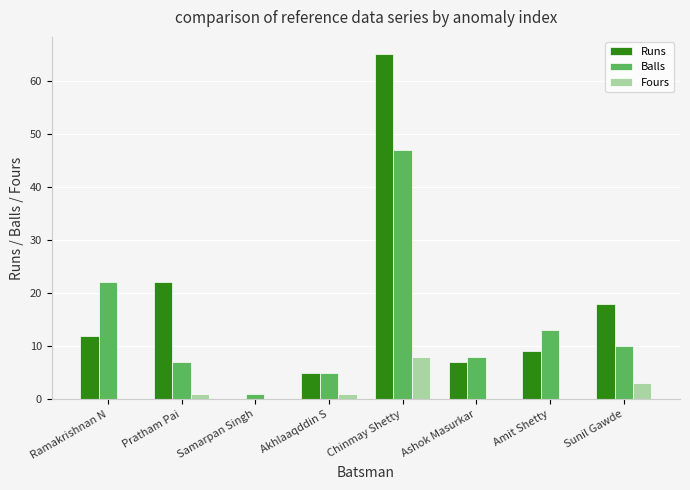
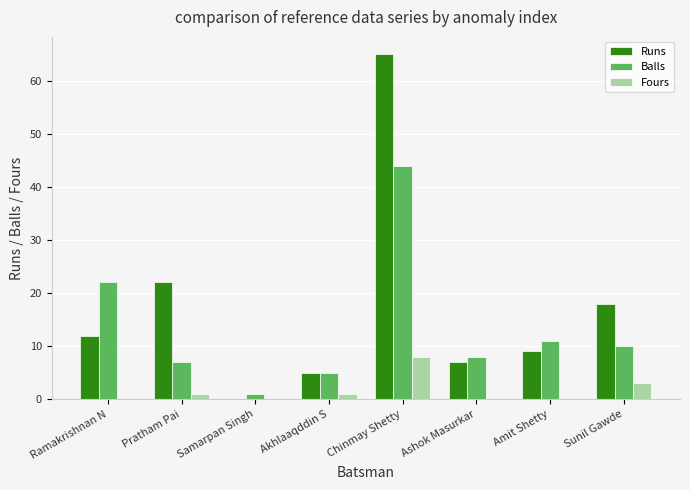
  {
    "Runs": {
      "Ramakrishnan N": 12,
      "Pratham Pai": 22,
      "Samarpan Singh": 0,
      "Akhlaaqddin S": 5,
      "Chinmay Shetty": 65,
      "Ashok Masurkar": 7,
      "Amit Shetty": 9,
      "Sunil Gawde": 18
    },
    "Balls": {
      "Ramakrishnan N": 22,
      "Pratham Pai": 7,
      "Samarpan Singh": 1,
      "Akhlaaqddin S": 5,
-     "Chinmay Shetty": 47,
+     "Chinmay Shetty": 44,
      "Ashok Masurkar": 8,
-     "Amit Shetty": 13,
+     "Amit Shetty": 11,
      "Sunil Gawde": 10
    },
    "Fours": {
      "Ramakrishnan N": 0,
      "Pratham Pai": 1,
      "Samarpan Singh": 0,
      "Akhlaaqddin S": 1,
      "Chinmay Shetty": 8,
      "Ashok Masurkar": 0,
      "Amit Shetty": 0,
      "Sunil Gawde": 3
    }
  }
